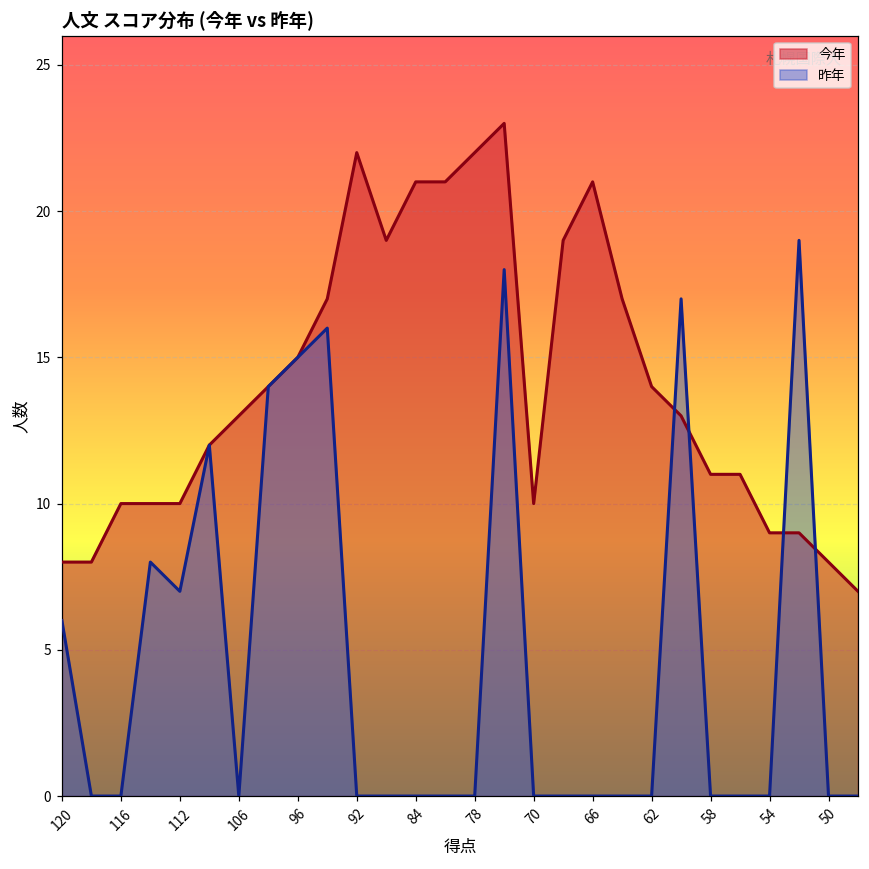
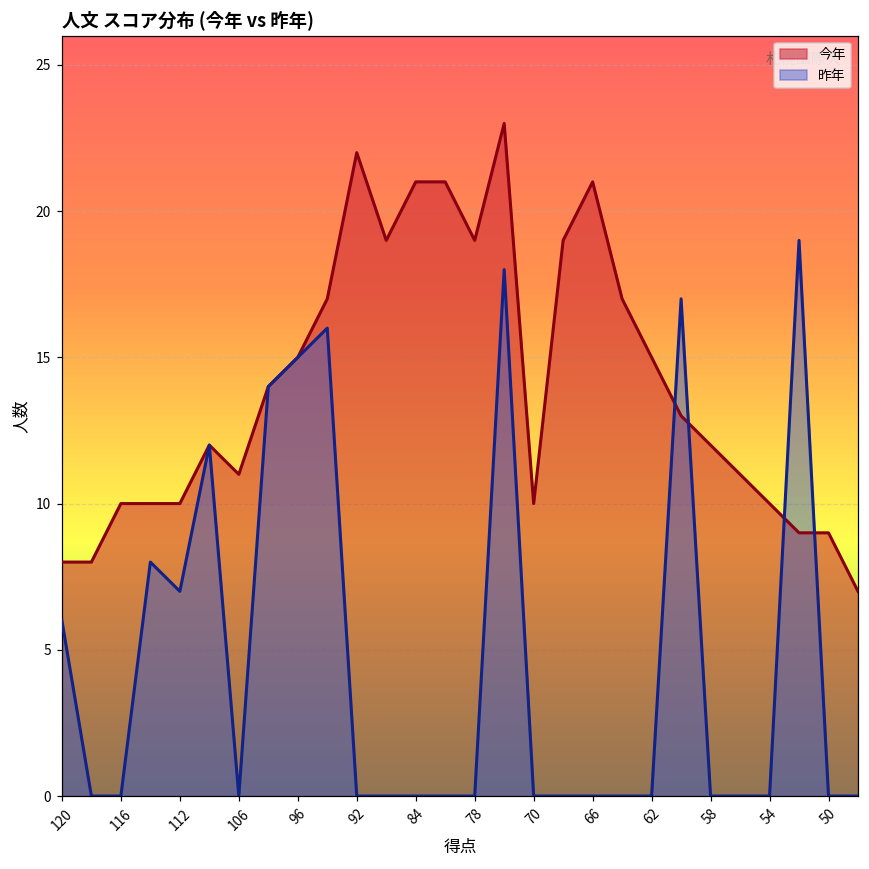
  {
    "今年": {
      "120": 8,
      "116": 10,
      "112": 10,
-     "106": 13,
+     "106": 11,
      "92": 22,
      "84": 21,
-     "78": 22,
+     "78": 19,
      "70": 10,
      "66": 21,
-     "62": 14,
-     "58": 11,
-     "54": 9,
-     "50": 8
+     "62": 15,
+     "58": 12,
+     "54": 10,
+     "50": 9
    },
    "昨年": {
      "120": 6,
      "116": 0,
      "112": 7,
      "106": 0,
      "92": 0,
      "84": 0,
      "78": 0,
      "70": 0,
      "66": 0,
      "62": 0,
      "58": 0,
      "54": 0,
      "50": 0
    }
  }
